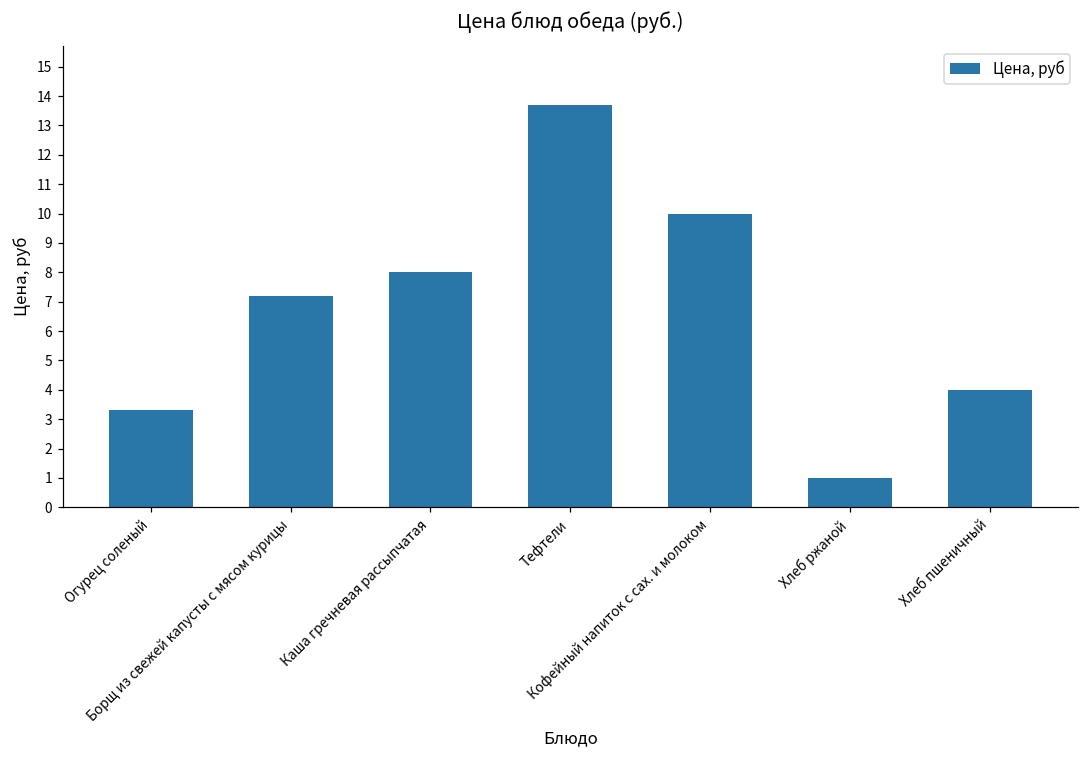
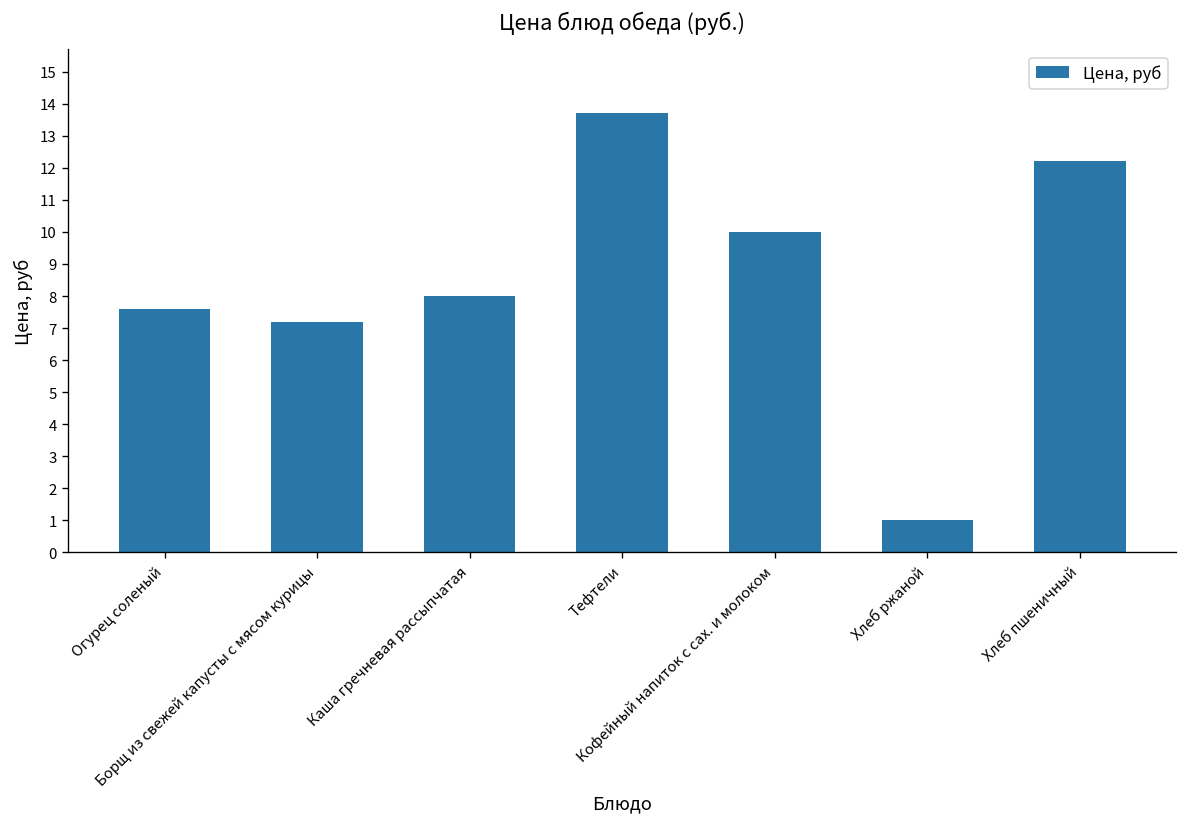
  {
-   "Огурец соленый": 3.3,
+   "Огурец соленый": 7.6,
    "Борщ из свежей капусты с мясом курицы": 7.2,
    "Каша гречневая рассыпчатая": 8.0,
    "Тефтели": 13.7,
    "Кофейный напиток с сах. и молоком": 10.0,
    "Хлеб ржаной": 1.0,
-   "Хлеб пшеничный": 4.0
+   "Хлеб пшеничный": 12.2
  }
